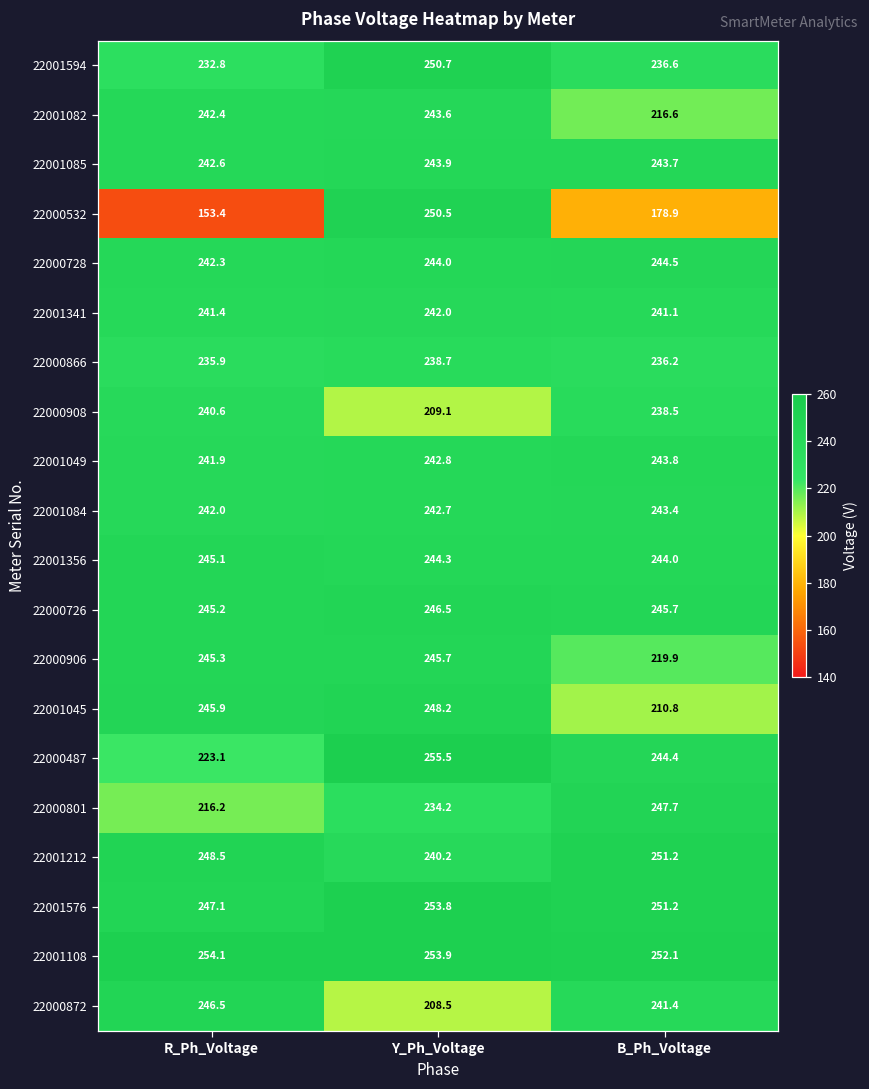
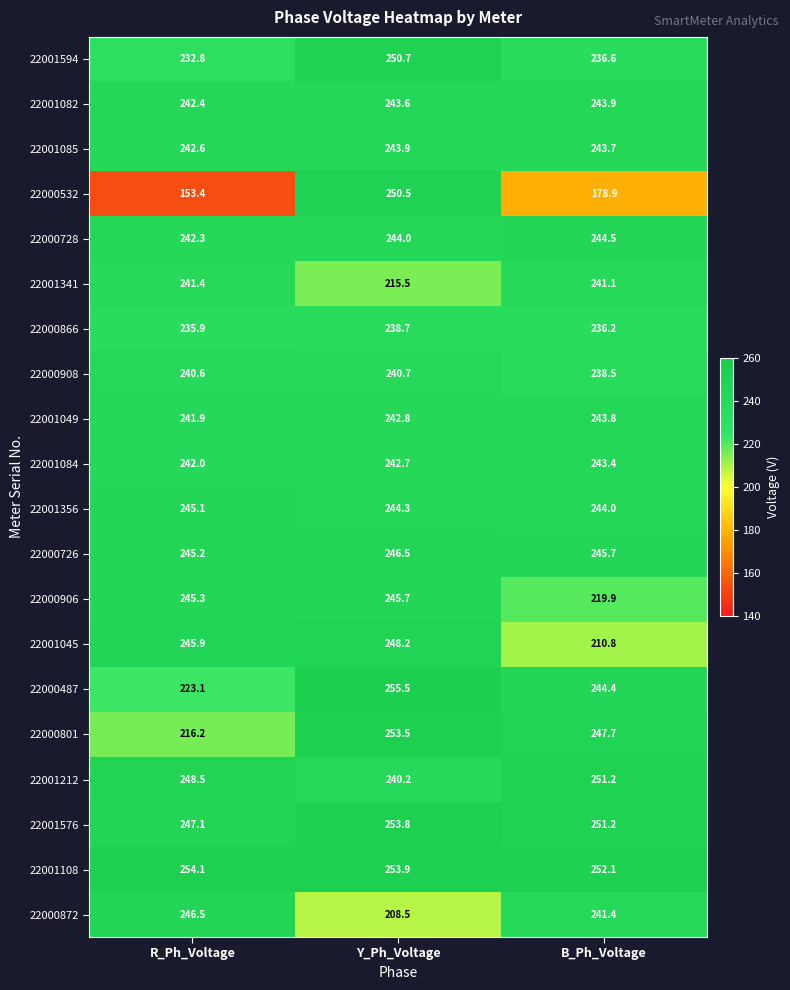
  {
    "22001594": {
      "R_Ph_Voltage": 232.8,
      "Y_Ph_Voltage": 250.7,
      "B_Ph_Voltage": 236.6
    },
    "22001082": {
      "R_Ph_Voltage": 242.4,
      "Y_Ph_Voltage": 243.6,
-     "B_Ph_Voltage": 216.6
+     "B_Ph_Voltage": 243.9
    },
    "22001085": {
      "R_Ph_Voltage": 242.6,
      "Y_Ph_Voltage": 243.9,
      "B_Ph_Voltage": 243.7
    },
    "22000532": {
      "R_Ph_Voltage": 153.4,
      "Y_Ph_Voltage": 250.5,
      "B_Ph_Voltage": 178.9
    },
    "22000728": {
      "R_Ph_Voltage": 242.3,
      "Y_Ph_Voltage": 244.0,
      "B_Ph_Voltage": 244.5
    },
    "22001341": {
      "R_Ph_Voltage": 241.4,
-     "Y_Ph_Voltage": 242.0,
+     "Y_Ph_Voltage": 215.5,
      "B_Ph_Voltage": 241.1
    },
    "22000866": {
      "R_Ph_Voltage": 235.9,
      "Y_Ph_Voltage": 238.7,
      "B_Ph_Voltage": 236.2
    },
    "22000908": {
      "R_Ph_Voltage": 240.6,
-     "Y_Ph_Voltage": 209.1,
+     "Y_Ph_Voltage": 240.7,
      "B_Ph_Voltage": 238.5
    },
    "22001049": {
      "R_Ph_Voltage": 241.9,
      "Y_Ph_Voltage": 242.8,
      "B_Ph_Voltage": 243.8
    },
    "22001084": {
      "R_Ph_Voltage": 242.0,
      "Y_Ph_Voltage": 242.7,
      "B_Ph_Voltage": 243.4
    },
    "22001356": {
      "R_Ph_Voltage": 245.1,
      "Y_Ph_Voltage": 244.3,
      "B_Ph_Voltage": 244.0
    },
    "22000726": {
      "R_Ph_Voltage": 245.2,
      "Y_Ph_Voltage": 246.5,
      "B_Ph_Voltage": 245.7
    },
    "22000906": {
      "R_Ph_Voltage": 245.3,
      "Y_Ph_Voltage": 245.7,
      "B_Ph_Voltage": 219.9
    },
    "22001045": {
      "R_Ph_Voltage": 245.9,
      "Y_Ph_Voltage": 248.2,
      "B_Ph_Voltage": 210.8
    },
    "22000487": {
      "R_Ph_Voltage": 223.1,
      "Y_Ph_Voltage": 255.5,
      "B_Ph_Voltage": 244.4
    },
    "22000801": {
      "R_Ph_Voltage": 216.2,
-     "Y_Ph_Voltage": 234.2,
+     "Y_Ph_Voltage": 253.5,
      "B_Ph_Voltage": 247.7
    },
    "22001212": {
      "R_Ph_Voltage": 248.5,
      "Y_Ph_Voltage": 240.2,
      "B_Ph_Voltage": 251.2
    },
    "22001576": {
      "R_Ph_Voltage": 247.1,
      "Y_Ph_Voltage": 253.8,
      "B_Ph_Voltage": 251.2
    },
    "22001108": {
      "R_Ph_Voltage": 254.1,
      "Y_Ph_Voltage": 253.9,
      "B_Ph_Voltage": 252.1
    },
    "22000872": {
      "R_Ph_Voltage": 246.5,
      "Y_Ph_Voltage": 208.5,
      "B_Ph_Voltage": 241.4
    }
  }
